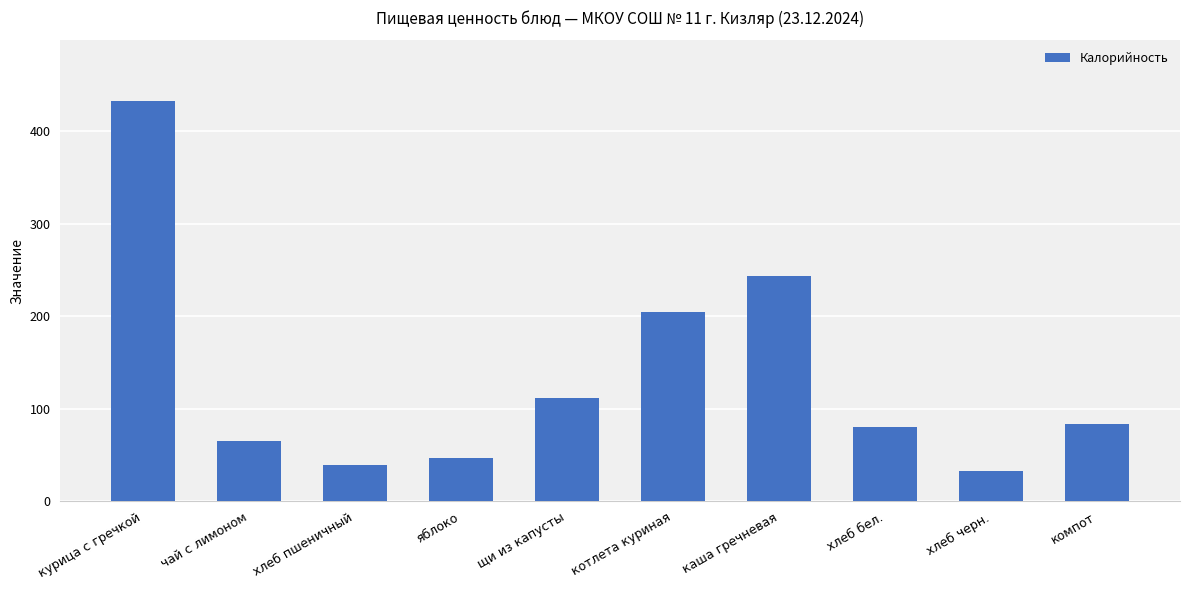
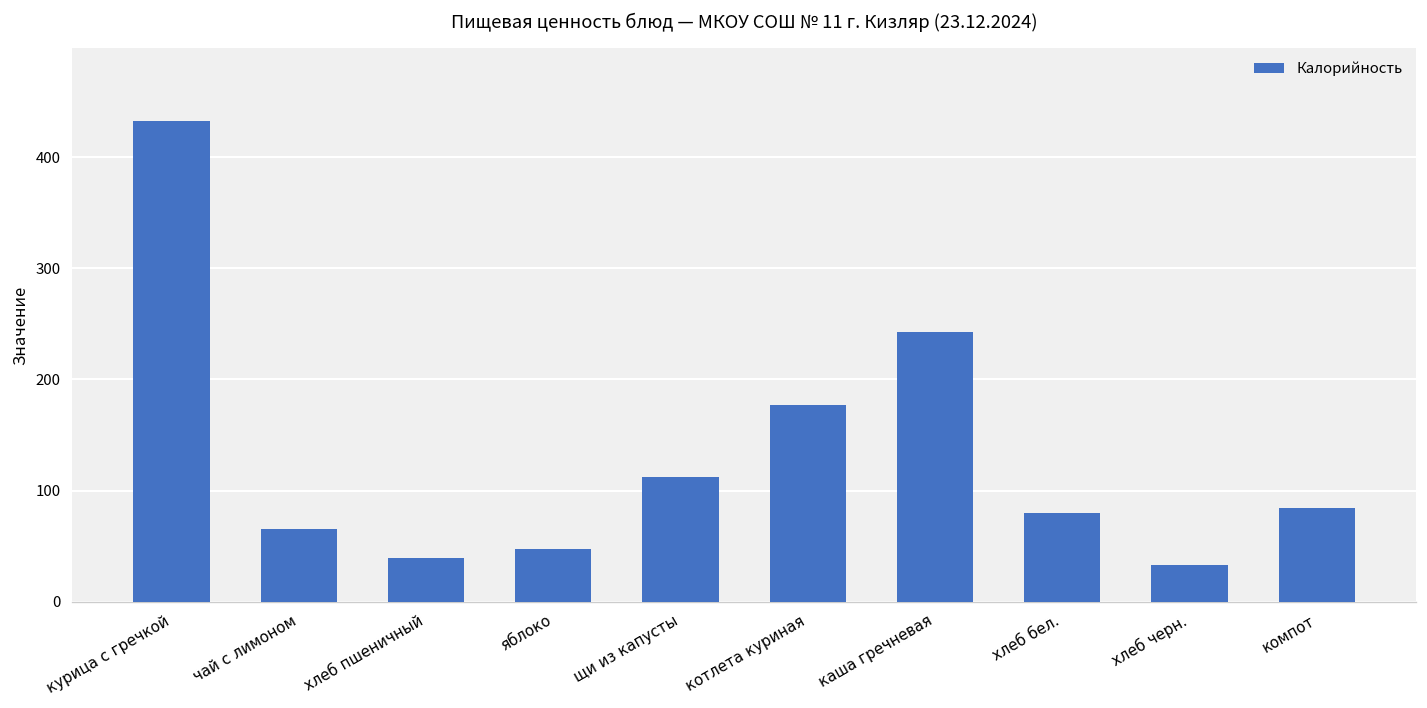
  {
    "курица с гречкой": 430,
    "чай с лимоном": 70,
    "хлеб пшеничный": 40,
    "яблоко": 50,
    "щи из капусты": 110,
-   "котлета куриная": 210,
+   "котлета куриная": 180,
    "каша гречневая": 240,
    "хлеб бел.": 80,
    "хлеб черн.": 30,
    "компот": 80
  }
